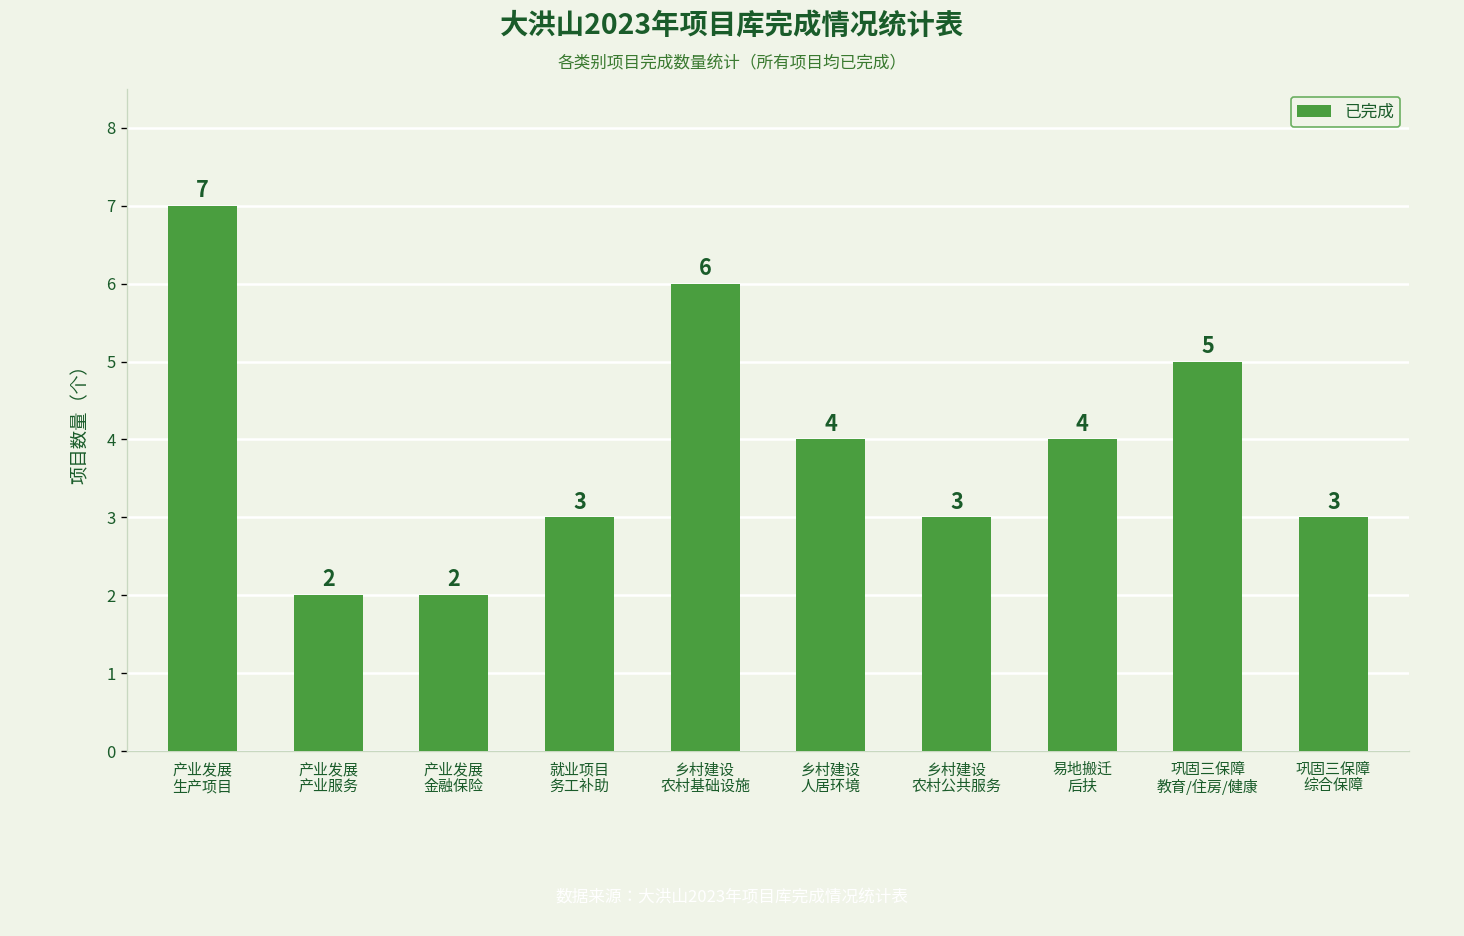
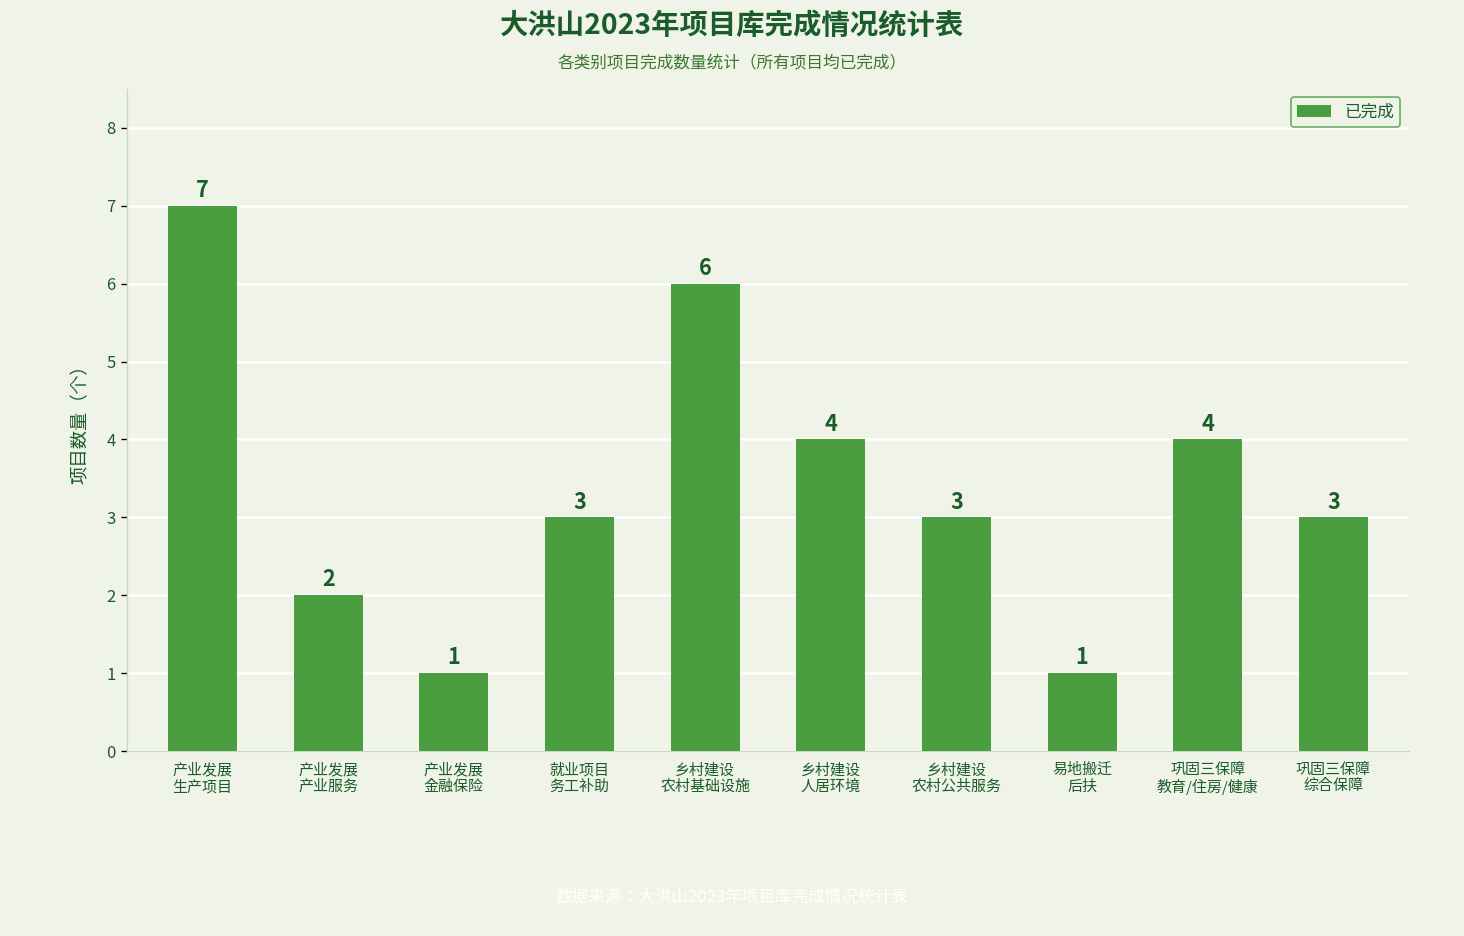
  {
    "产业发展 生产项目": 7,
    "产业发展 产业服务": 2,
-   "产业发展 金融保险": 2,
+   "产业发展 金融保险": 1,
    "就业项目 务工补助": 3,
    "乡村建设 农村基础设施": 6,
    "乡村建设 人居环境": 4,
    "乡村建设 农村公共服务": 3,
-   "易地搬迁 后扶": 4,
-   "巩固三保障 教育/住房/健康": 5,
+   "易地搬迁 后扶": 1,
+   "巩固三保障 教育/住房/健康": 4,
    "巩固三保障 综合保障": 3
  }
